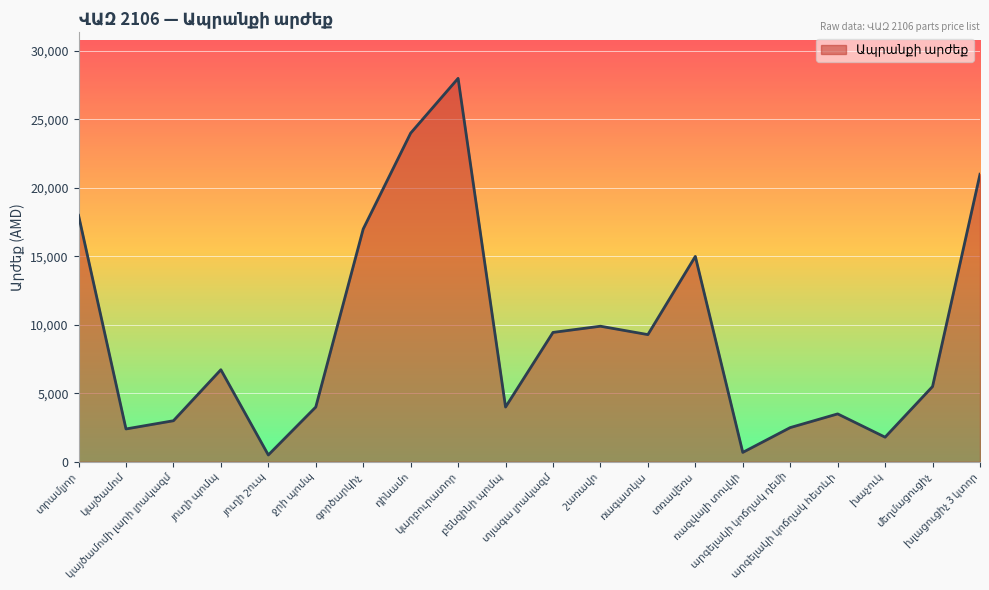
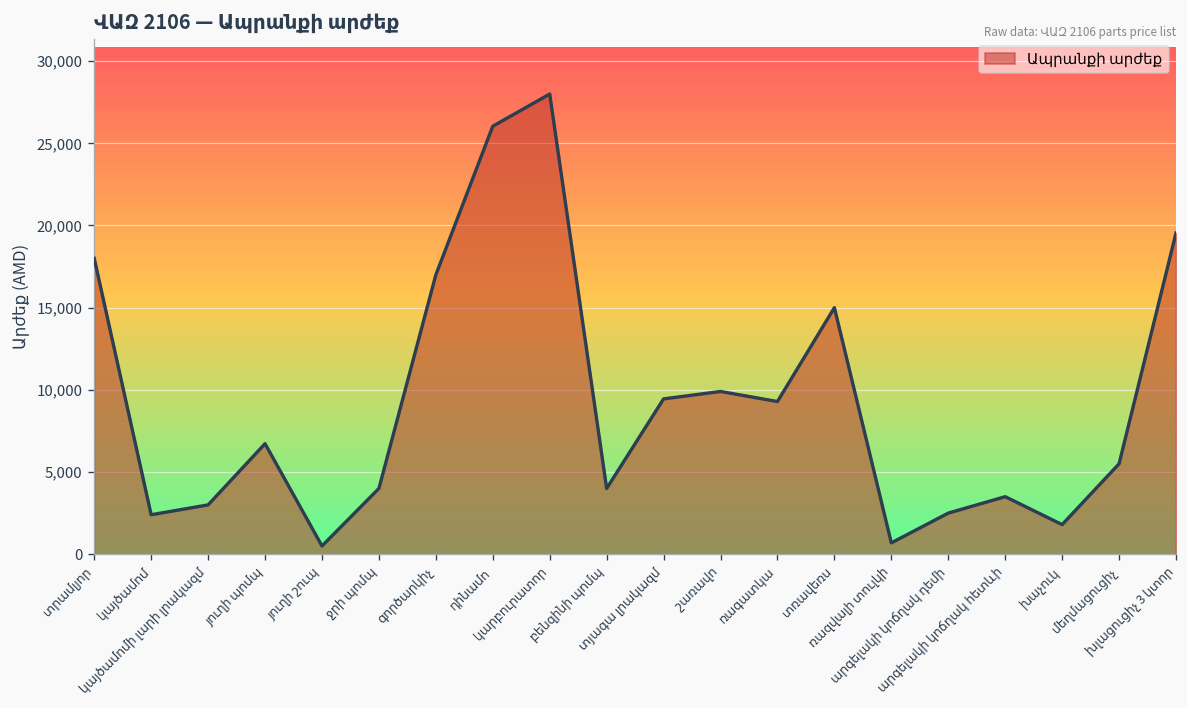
  {
    "տրամլյոր": "18,000",
    "կայծամոմ": "2,400",
    "կայծամոմի լարի լրակազմ": "3,000",
    "յուղի պոմպ": "6,700",
    "յուղի շուպ": "500",
    "ջրի պոմպ": "4,000",
    "գործարկիչ": "17,000",
-   "դինամո": "24,000",
+   "դինամո": "26,000",
    "կարբուրատոր": "28,000",
    "բենզինի պոմպ": "4,000",
    "տյագա լրակազմ": "9,400",
    "շառավո": "9,900",
    "ռագատկա": "9,300",
    "տռավեռս": "15,000",
    "ռազվալի տուլկի": "700",
    "արգելակի կոճղակ դեմի": "2,500",
    "արգելակի կոճղակ հետևի": "3,500",
    "խաչուկ": "1,800",
    "մեղմացուցիչ": "5,500",
-   "խլացուցիչ 3 կտոր": "21,000"
+   "խլացուցիչ 3 կտոր": "19,500"
  }
